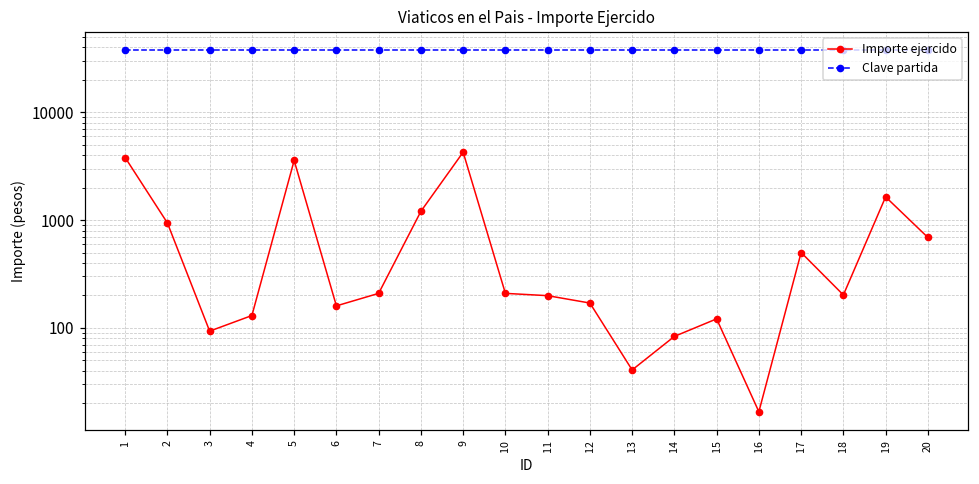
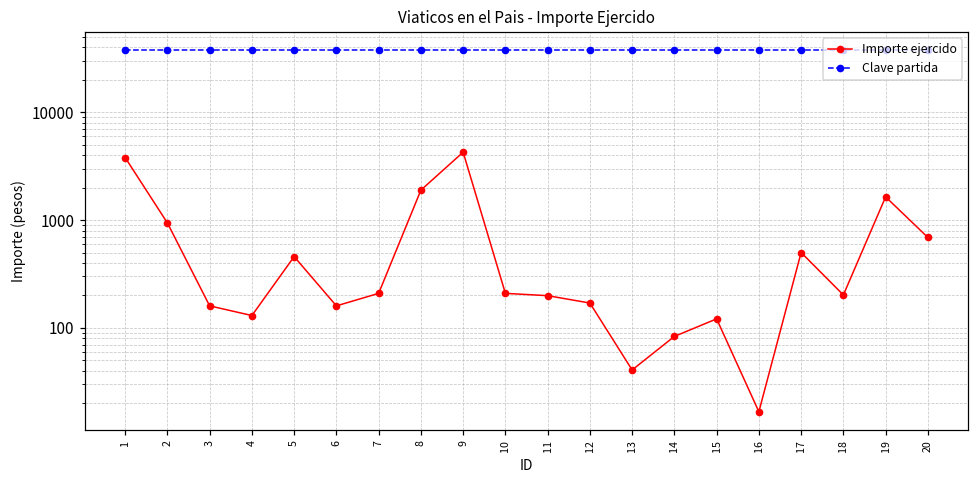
  {
    "Importe ejercido": {
      "1": 3800,
      "2": 900,
-     "3": 90,
+     "3": 160,
      "4": 130,
-     "5": 3600,
+     "5": 500,
      "6": 160,
      "7": 210,
-     "8": 1200,
+     "8": 1900,
      "9": 4000,
      "10": 210,
      "11": 200,
      "12": 170,
      "13": 41,
      "14": 80,
      "15": 120,
      "16": 17,
      "17": 500,
      "18": 200,
      "19": 1600,
      "20": 700
    },
    "Clave partida": {
      "1": 38000,
      "2": 38000,
      "3": 38000,
      "4": 38000,
      "5": 38000,
      "6": 38000,
      "7": 38000,
      "8": 38000,
      "9": 38000,
      "10": 38000,
      "11": 38000,
      "12": 38000,
      "13": 38000,
      "14": 38000,
      "15": 38000,
      "16": 38000,
      "17": 38000
    }
  }
